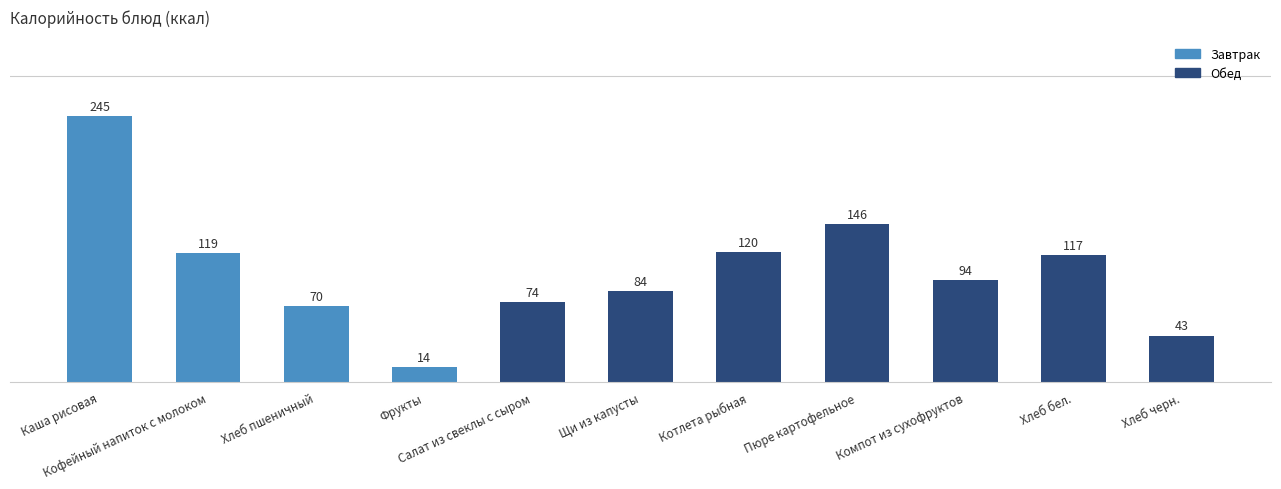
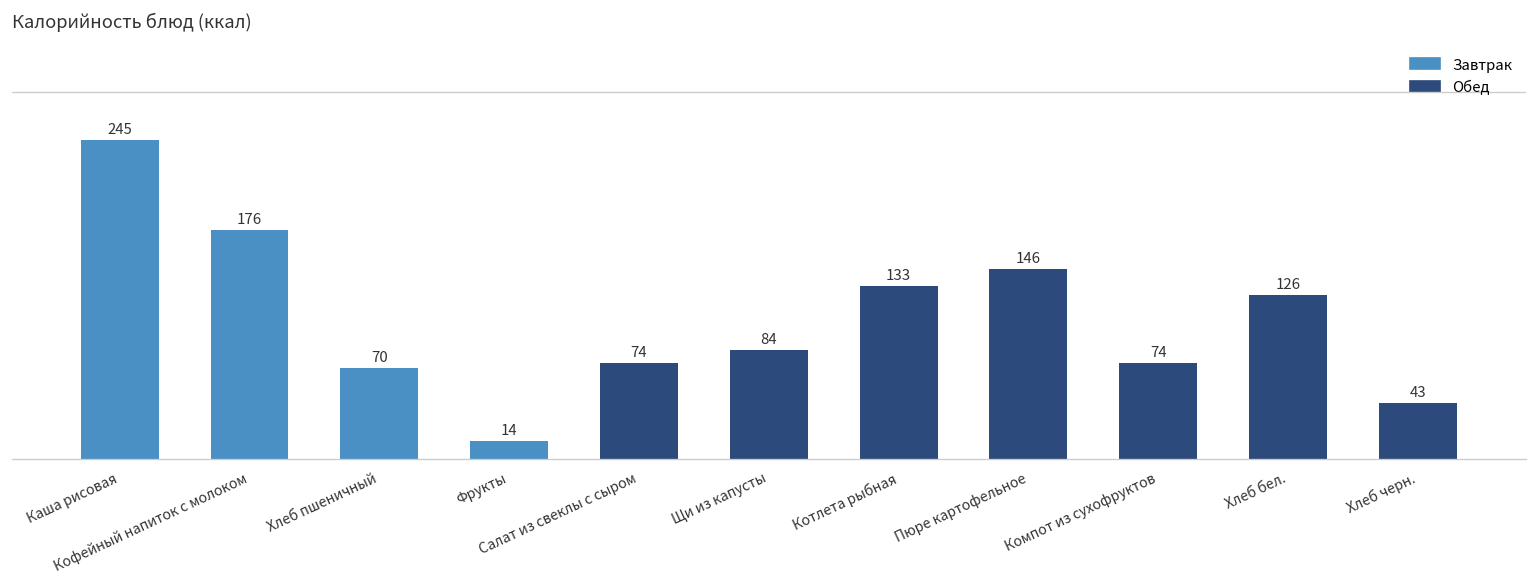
  {
    "Каша рисовая": 245,
-   "Кофейный напиток с молоком": 119,
+   "Кофейный напиток с молоком": 176,
    "Хлеб пшеничный": 70,
    "Фрукты": 14,
    "Салат из свеклы с сыром": 74,
    "Щи из капусты": 84,
-   "Котлета рыбная": 120,
+   "Котлета рыбная": 133,
    "Пюре картофельное": 146,
-   "Компот из сухофруктов": 94,
-   "Хлеб бел.": 117,
+   "Компот из сухофруктов": 74,
+   "Хлеб бел.": 126,
    "Хлеб черн.": 43
  }
